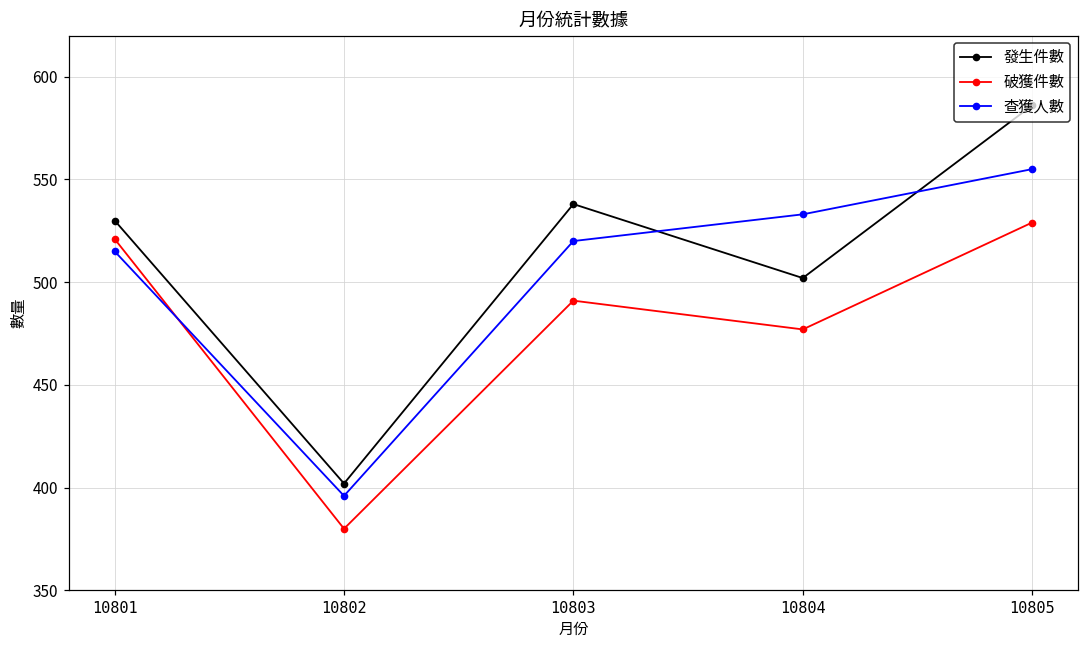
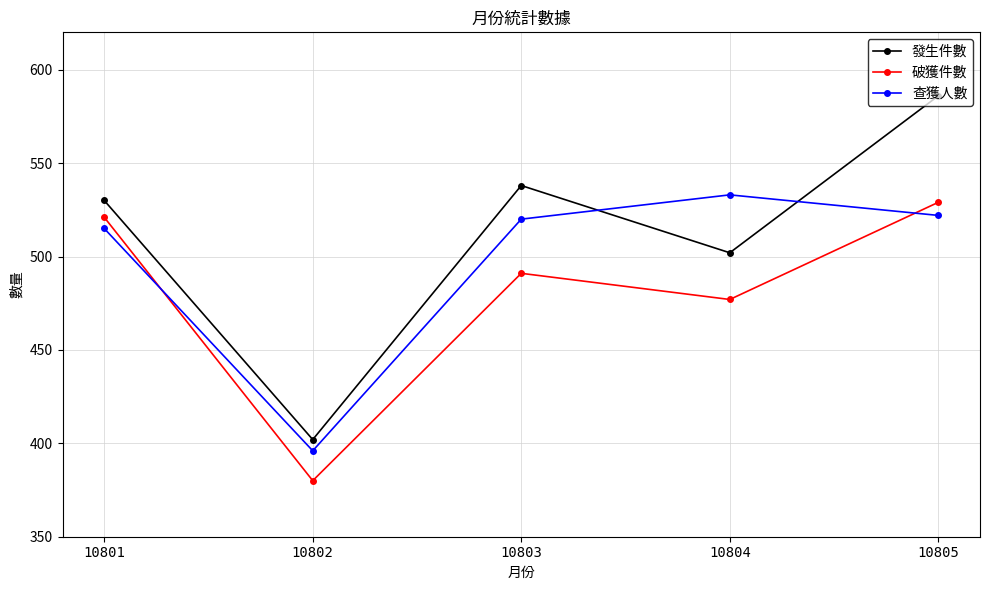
  {
    "發生件數": {
      "10801": 530,
      "10802": 402,
      "10803": 538,
      "10804": 502
    },
    "破獲件數": {
      "10801": 521,
      "10802": 380,
      "10803": 491,
      "10804": 477,
      "10805": 529
    },
    "查獲人數": {
      "10801": 515,
      "10802": 396,
      "10803": 520,
      "10804": 533,
-     "10805": 555
+     "10805": 522
    }
  }
